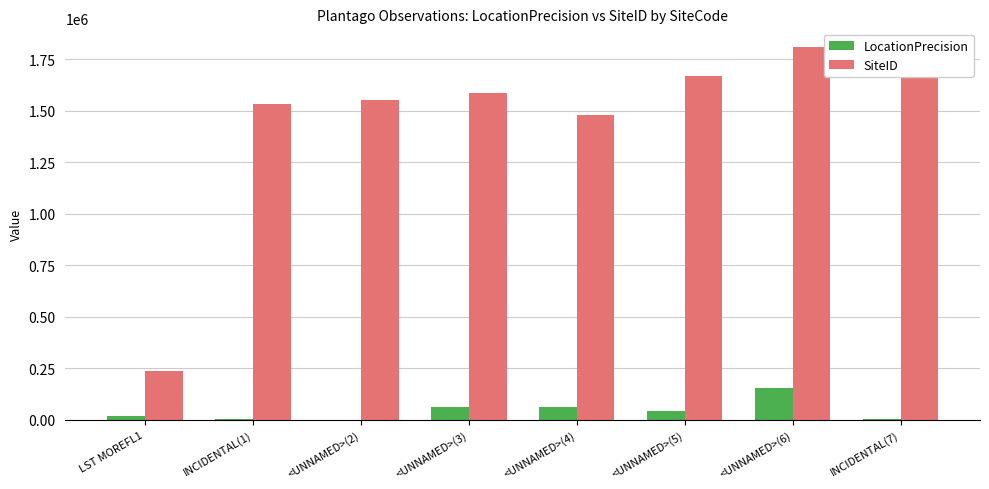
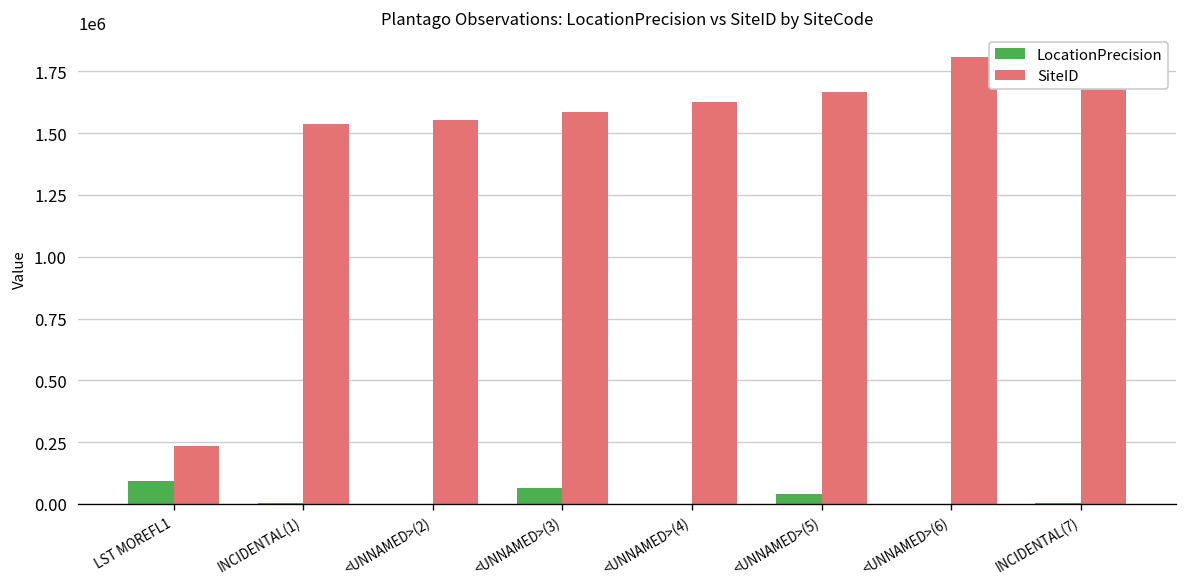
  {
    "LocationPrecision": {
-     "LST MOREFL1": 20000,
+     "LST MOREFL1": 90000,
      "<UNNAMED>(3)": 60000,
-     "<UNNAMED>(4)": 60000,
+     "<UNNAMED>(4)": 0,
      "<UNNAMED>(5)": 40000,
-     "<UNNAMED>(6)": 150000
+     "<UNNAMED>(6)": 0
    },
    "SiteID": {
      "LST MOREFL1": 230000,
      "INCIDENTAL(1)": 1540000,
      "<UNNAMED>(2)": 1550000,
      "<UNNAMED>(3)": 1580000,
-     "<UNNAMED>(4)": 1480000,
+     "<UNNAMED>(4)": 1630000,
      "<UNNAMED>(5)": 1670000,
      "<UNNAMED>(6)": 1810000
    }
  }
